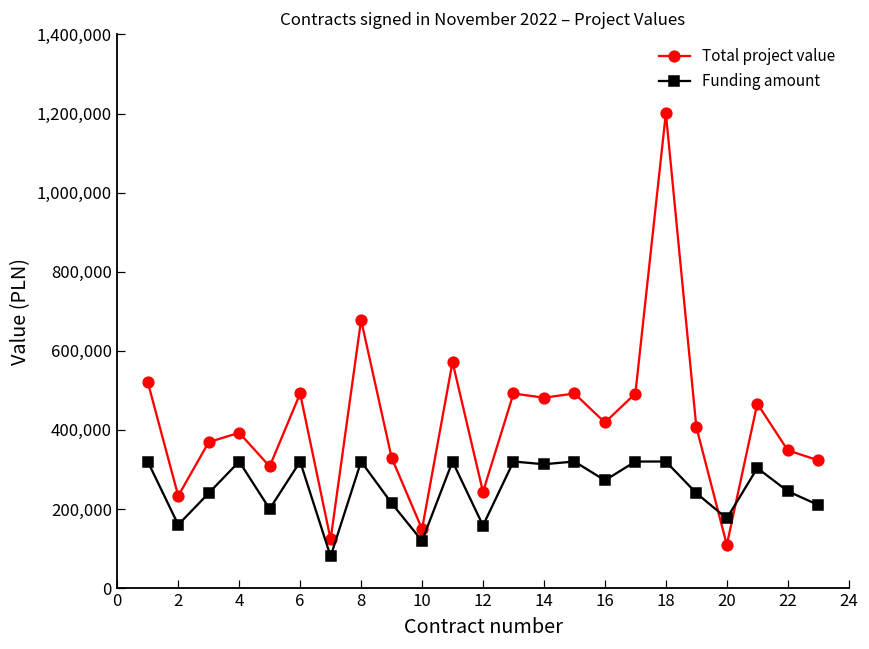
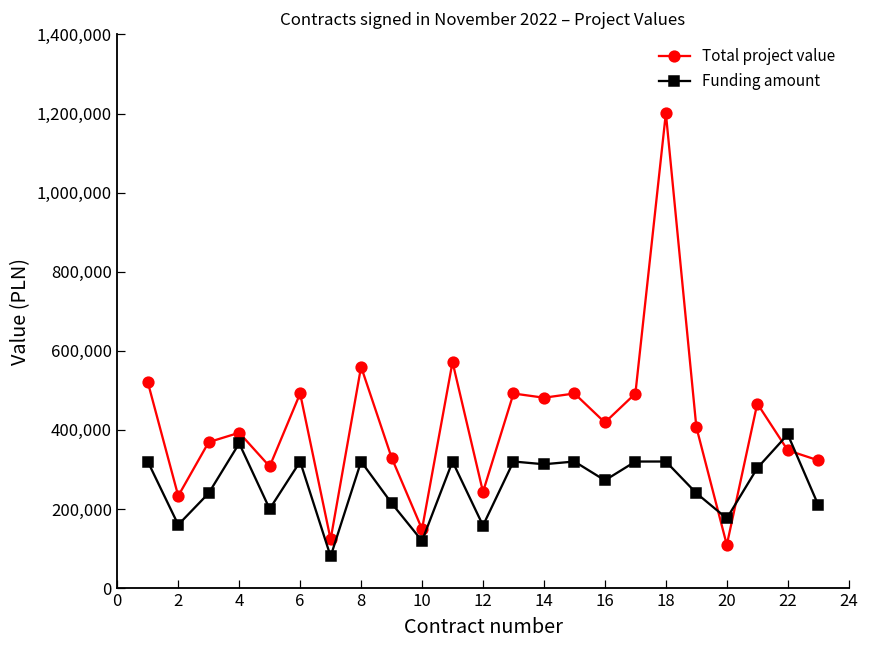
  {
    "Total project value": {
      "2": "230,000",
      "4": "390,000",
      "6": "490,000",
-     "8": "680,000",
+     "8": "560,000",
      "10": "150,000",
      "12": "240,000",
      "14": "480,000",
      "16": "420,000",
      "18": "1,200,000",
      "20": "110,000",
      "22": "350,000"
    },
    "Funding amount": {
      "2": "160,000",
-     "4": "320,000",
+     "4": "370,000",
      "6": "320,000",
      "8": "320,000",
      "10": "120,000",
      "12": "160,000",
      "14": "310,000",
      "16": "270,000",
      "18": "320,000",
      "20": "180,000",
-     "22": "240,000"
+     "22": "390,000"
    }
  }
